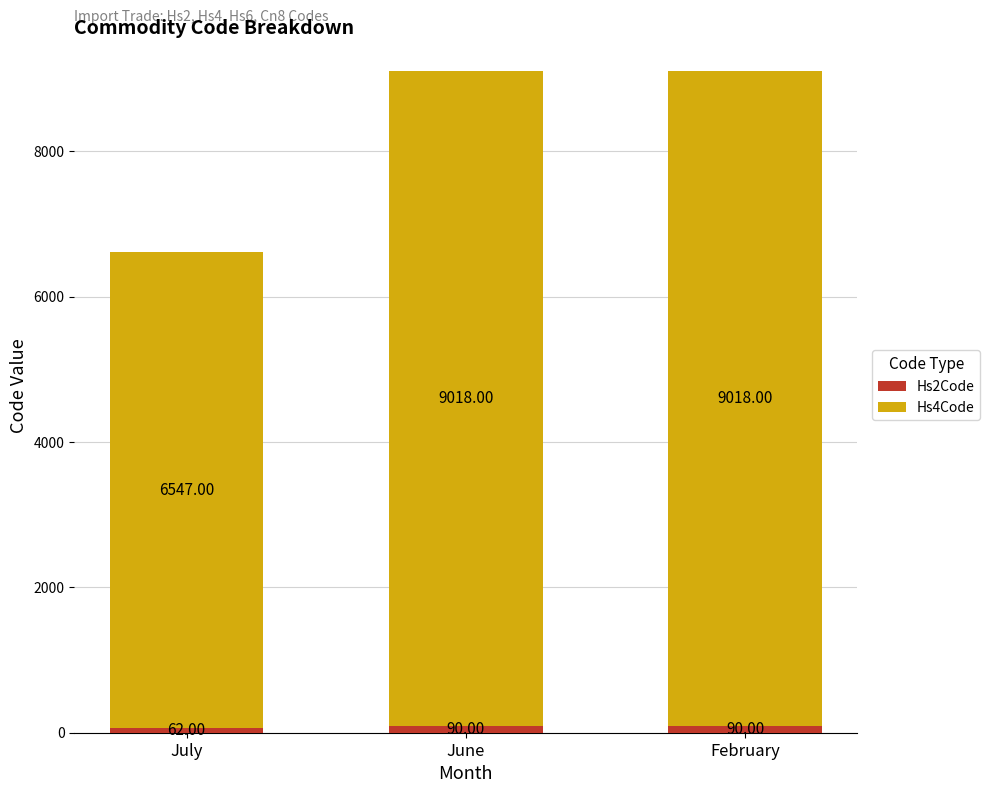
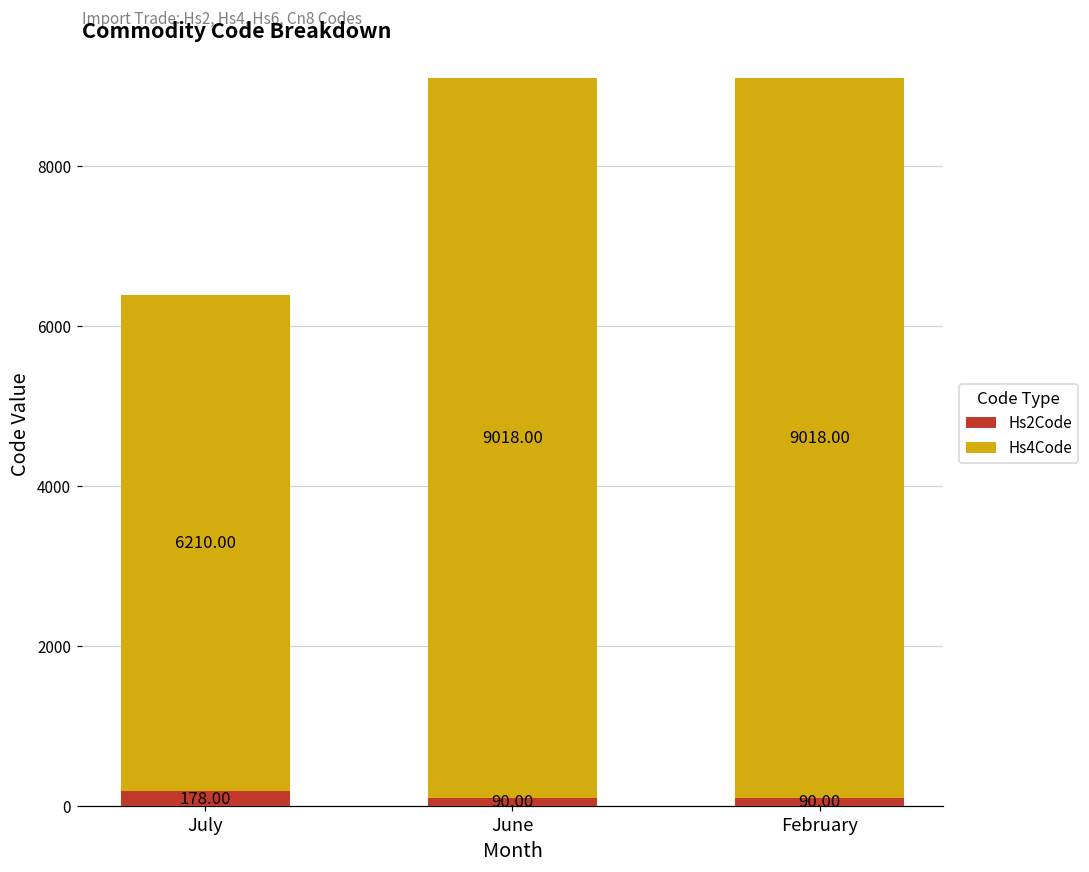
  {
    "Hs2Code": {
-     "July": 62.00,
+     "July": 178.00,
      "June": 90.00,
      "February": 90.00
    },
    "Hs4Code": {
-     "July": 6547.00,
+     "July": 6210.00,
      "June": 9018.00,
      "February": 9018.00
    }
  }
